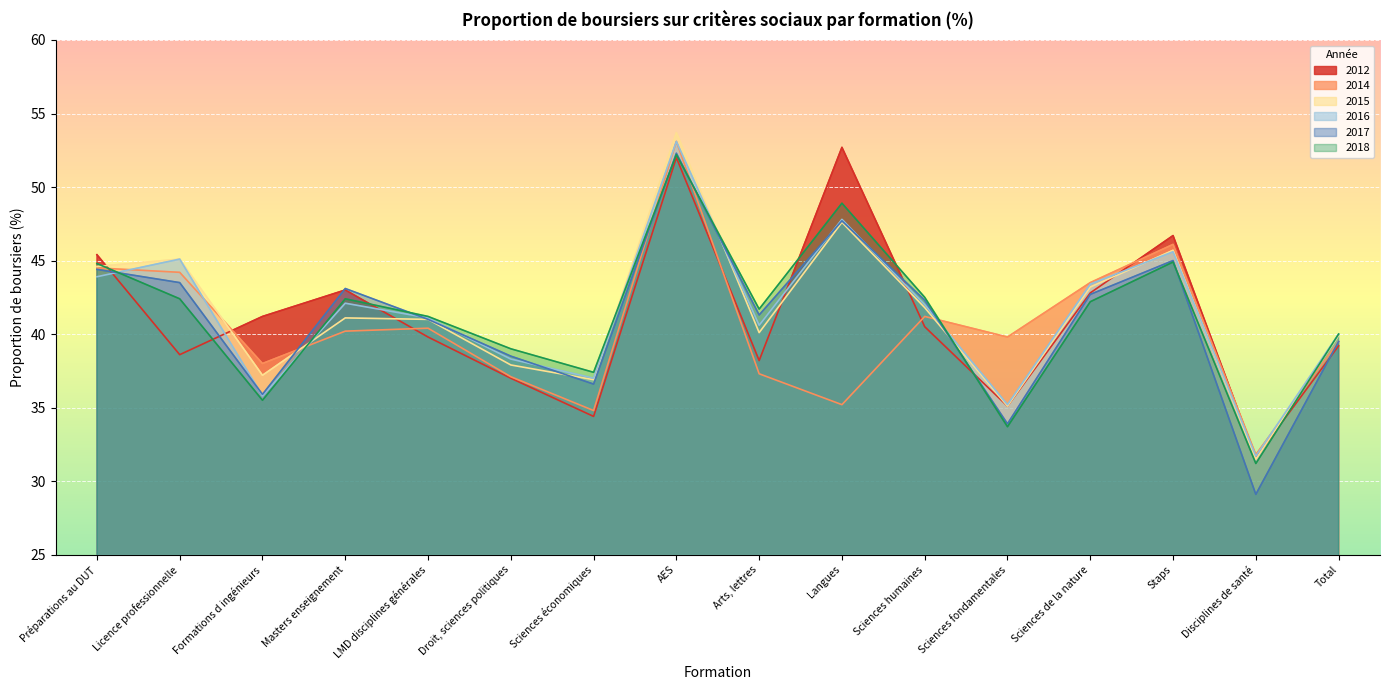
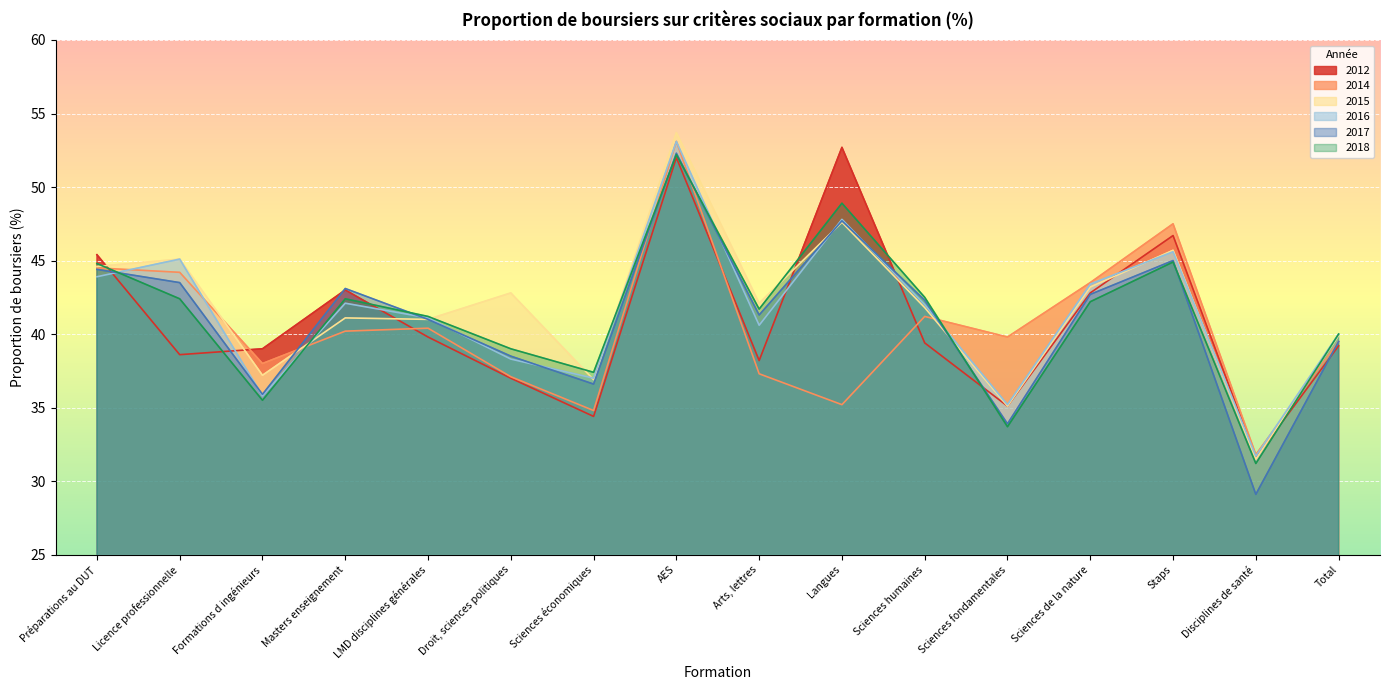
  {
    "2012": {
      "Préparations au DUT": 45.4,
      "Licence professionnelle": 38.6,
-     "Formations d ingénieurs": 41.2,
+     "Formations d ingénieurs": 39.0,
      "LMD disciplines générales": 39.8,
      "Sciences économiques": 34.4,
      "AES": 52.0,
      "Arts, lettres": 38.2,
      "Langues": 52.7,
-     "Sciences humaines": 40.5,
+     "Sciences humaines": 39.4,
      "Staps": 46.7,
      "Total": 39.2
    },
    "2014": {
      "Licence professionnelle": 44.2,
      "Formations d ingénieurs": 38.0,
      "Masters enseignement": 40.2,
      "LMD disciplines générales": 40.4,
      "Sciences économiques": 34.8,
      "Arts, lettres": 37.3,
      "Langues": 35.2,
      "Sciences humaines": 41.2,
      "Sciences fondamentales": 39.8,
-     "Staps": 46.1
+     "Staps": 47.5
    },
    "2015": {
      "Formations d ingénieurs": 37.2,
      "Masters enseignement": 41.1,
-     "Droit, sciences politiques": 37.9,
+     "Droit, sciences politiques": 42.8,
      "AES": 53.7,
-     "Arts, lettres": 40.1,
+     "Arts, lettres": 42.1,
      "Sciences humaines": 41.8,
      "Sciences de la nature": 43.2
    }
  }
